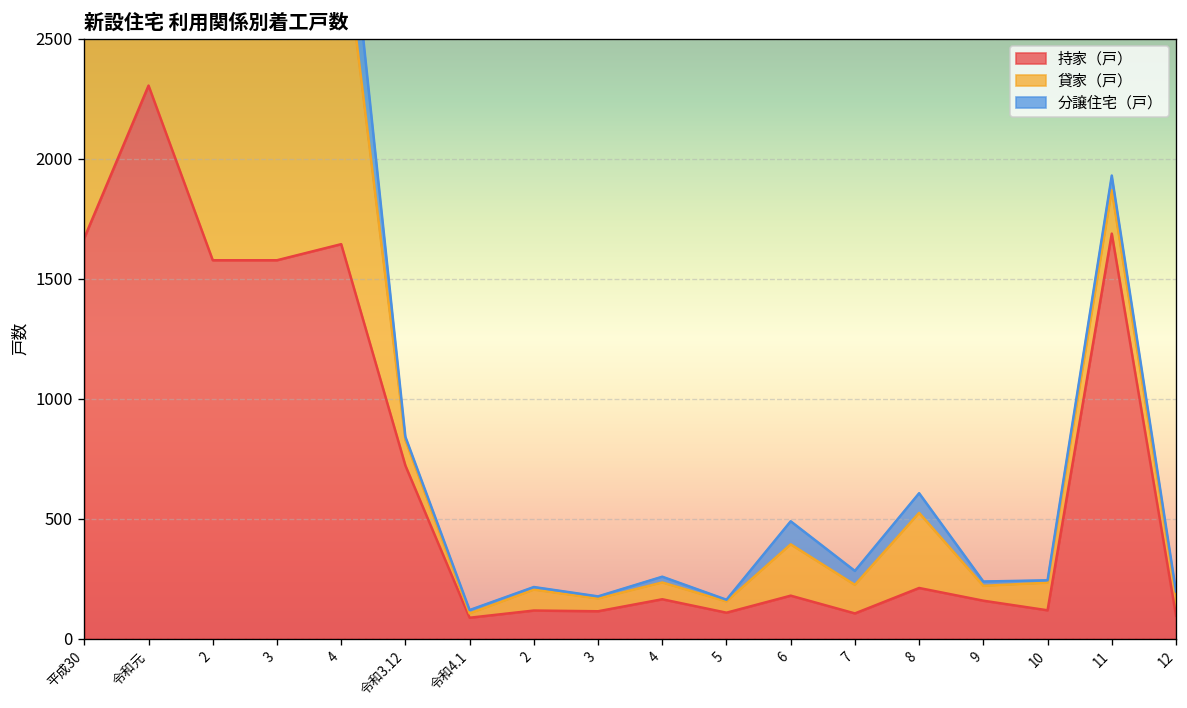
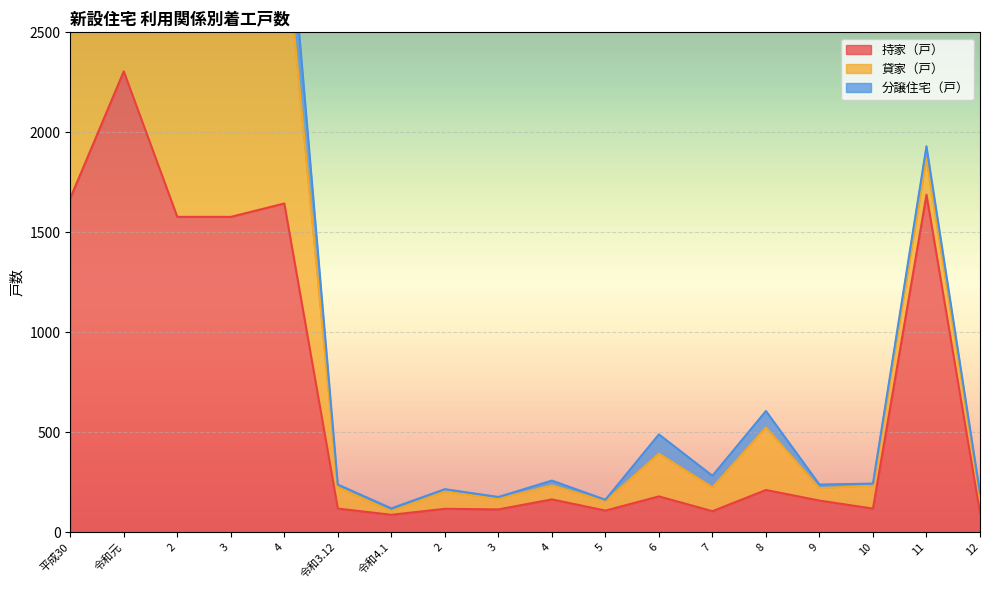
  {
    "持家（戸）": {
      "平成30": 1670,
      "令和元": 2310,
-     "令和3.12": 720,
+     "令和3.12": 120,
      "令和4.1": 90,
      "5": 110,
      "6": 180,
      "7": 110,
      "8": 210,
      "9": 160,
      "10": 120,
      "11": 1690,
      "12": 100
    },
    "貸家（戸）": {
      "令和3.12": 110,
      "令和4.1": 20,
      "6": 210,
      "7": 120,
      "8": 310,
      "9": 60,
      "11": 180
    },
    "分譲住宅（戸）": {
      "令和3.12": 10,
      "令和4.1": 10,
      "6": 100,
      "7": 60,
      "8": 80,
      "9": 20,
      "11": 60
    }
  }
